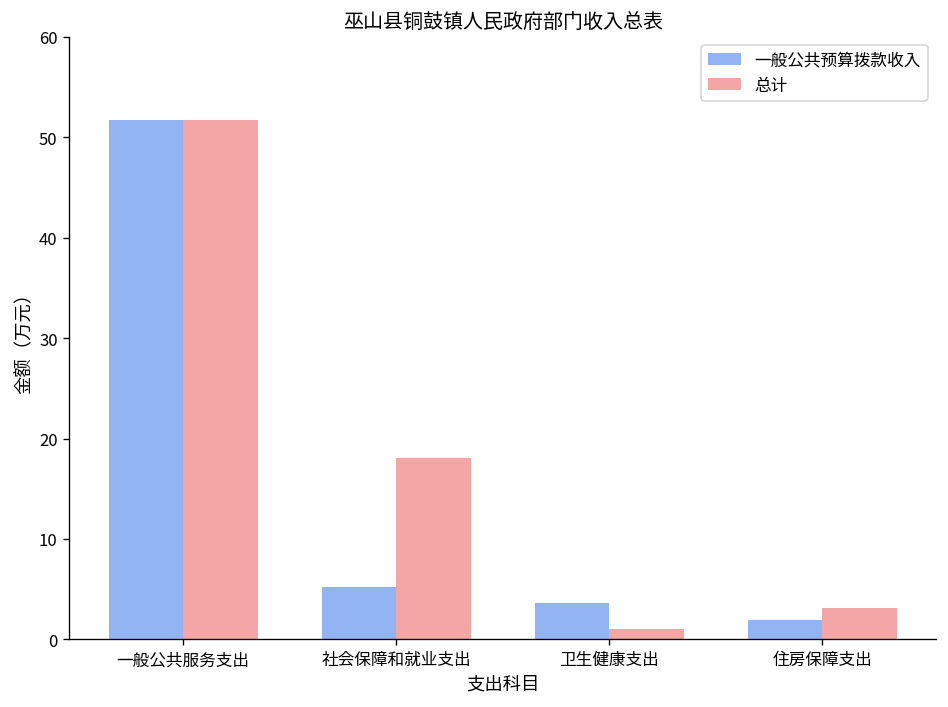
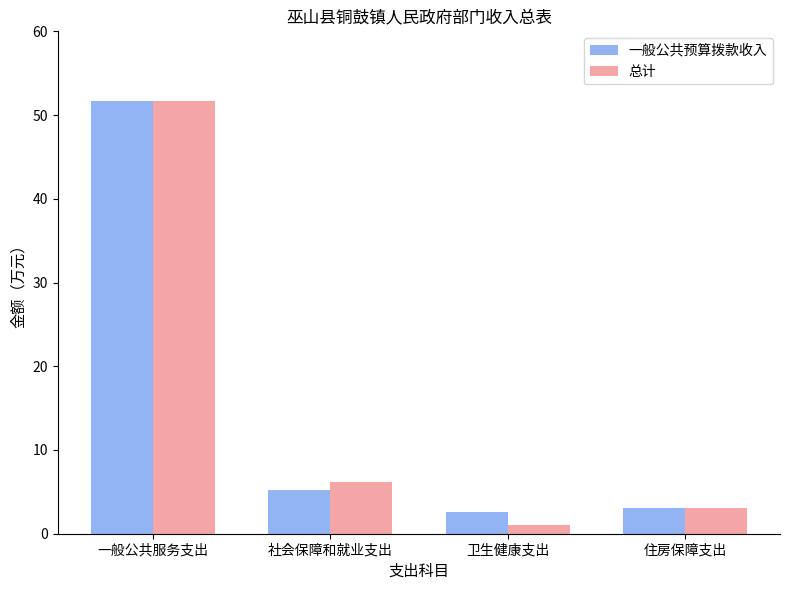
  {
    "一般公共预算拨款收入": {
      "一般公共服务支出": 52,
      "社会保障和就业支出": 5,
-     "卫生健康支出": 4,
-     "住房保障支出": 2
+     "卫生健康支出": 3,
+     "住房保障支出": 3
    },
    "总计": {
      "一般公共服务支出": 52,
-     "社会保障和就业支出": 18,
+     "社会保障和就业支出": 6,
      "卫生健康支出": 1,
      "住房保障支出": 3
    }
  }
